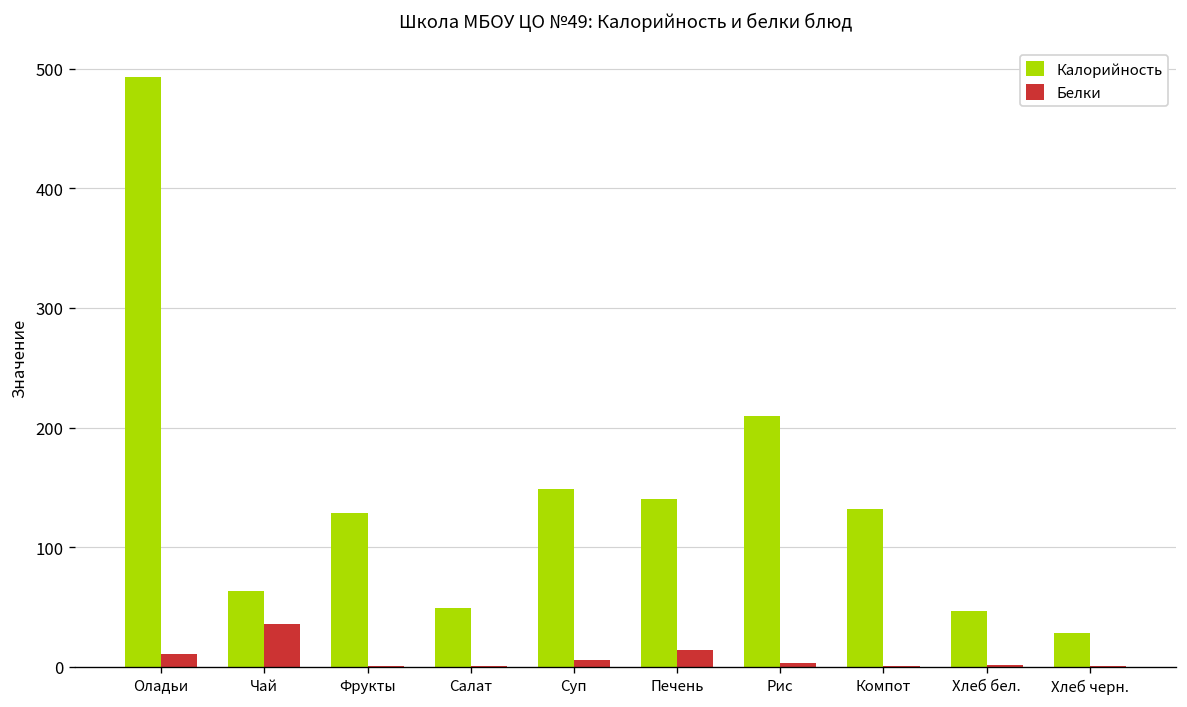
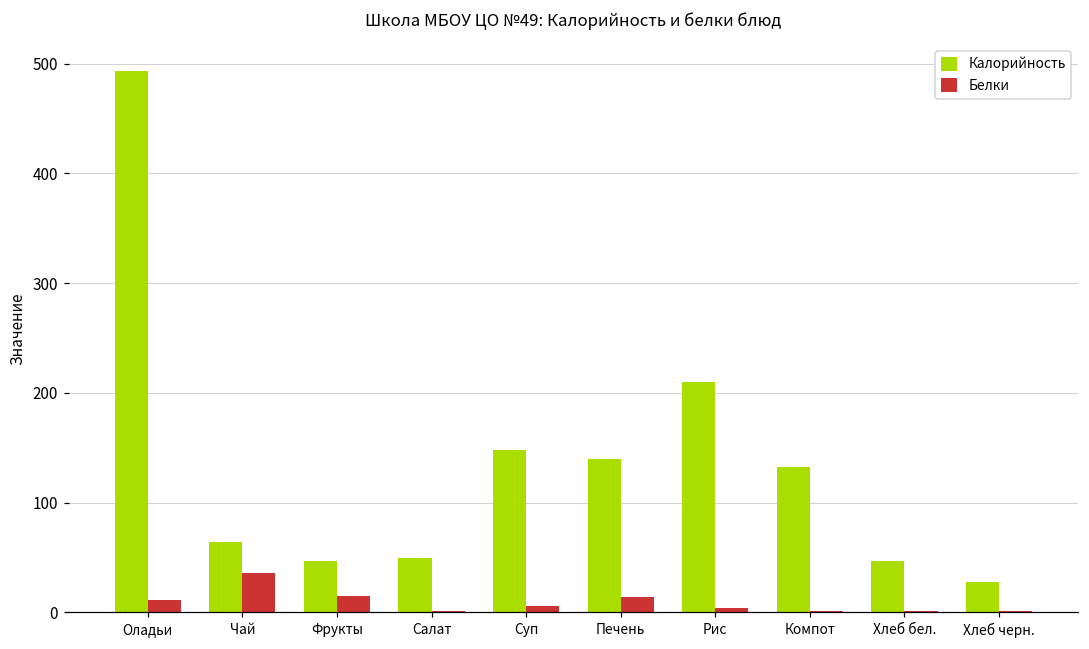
  {
    "Калорийность": {
      "Оладьи": 490,
      "Чай": 60,
-     "Фрукты": 130,
+     "Фрукты": 50,
      "Салат": 50,
      "Суп": 150,
      "Печень": 140,
      "Рис": 210,
      "Компот": 130,
      "Хлеб бел.": 50,
      "Хлеб черн.": 30
    },
    "Белки": {
      "Оладьи": 10,
      "Чай": 40,
-     "Фрукты": 0,
+     "Фрукты": 10,
      "Суп": 10,
      "Печень": 10,
      "Рис": 0
    }
  }
